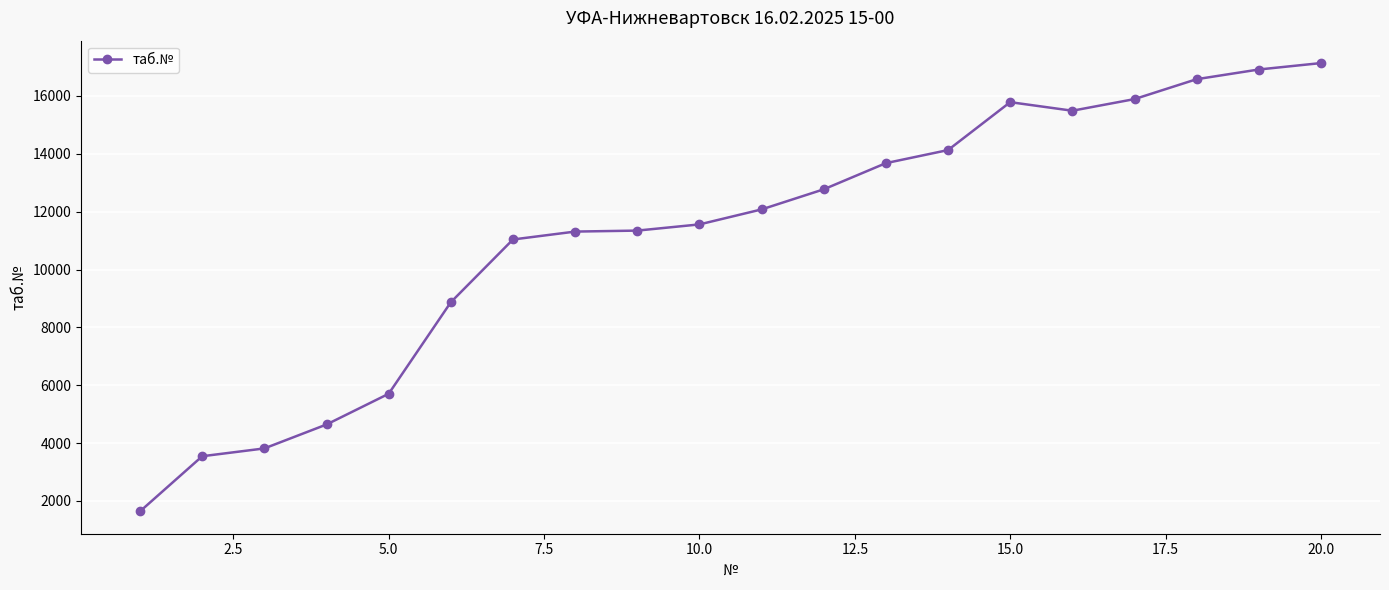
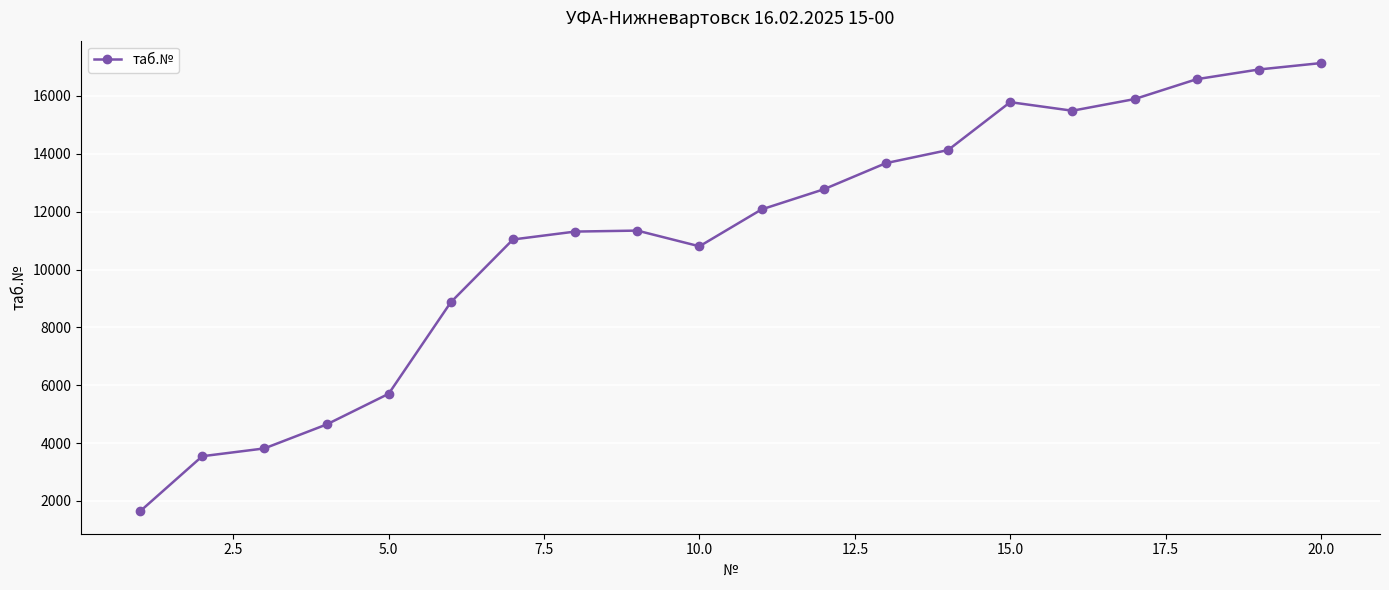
  {
    "5.0": 5700,
-   "10.0": 11600,
+   "10.0": 10800,
    "15.0": 15800,
    "20.0": 17100
  }
